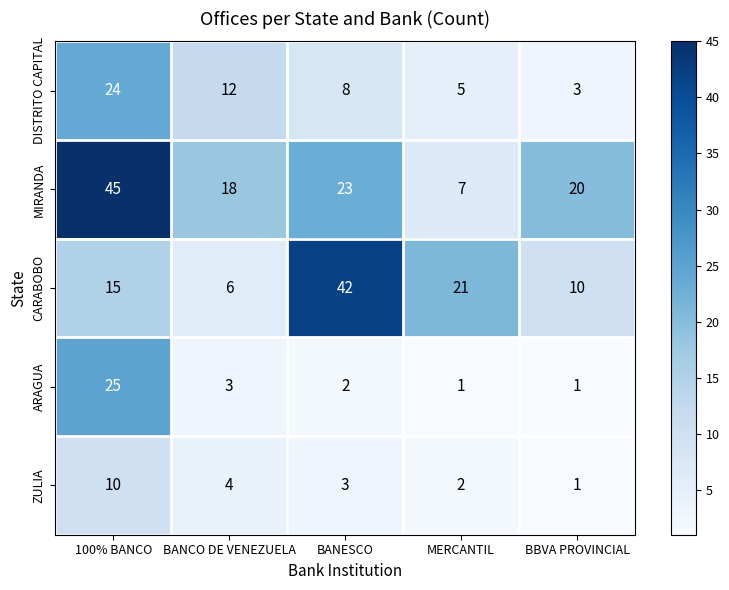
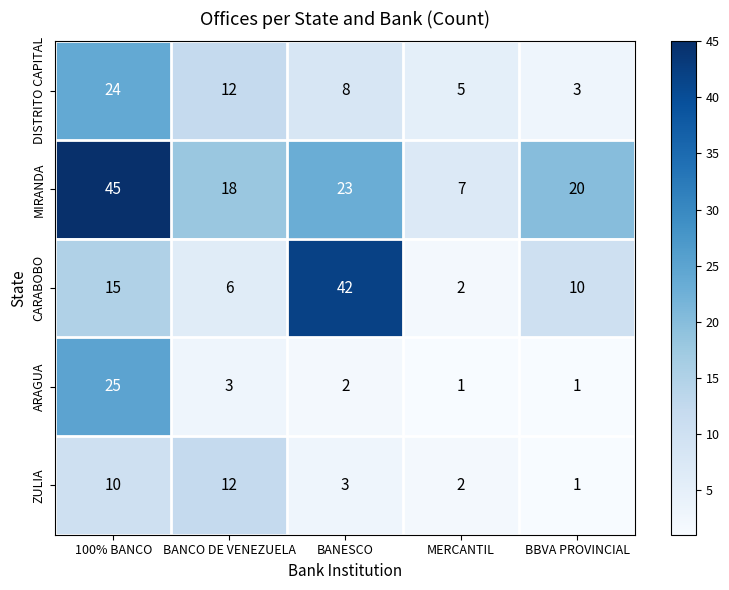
  {
    "DISTRITO CAPITAL": {
      "100% BANCO": 24,
      "BANCO DE VENEZUELA": 12,
      "BANESCO": 8,
      "MERCANTIL": 5,
      "BBVA PROVINCIAL": 3
    },
    "MIRANDA": {
      "100% BANCO": 45,
      "BANCO DE VENEZUELA": 18,
      "BANESCO": 23,
      "MERCANTIL": 7,
      "BBVA PROVINCIAL": 20
    },
    "CARABOBO": {
      "100% BANCO": 15,
      "BANCO DE VENEZUELA": 6,
      "BANESCO": 42,
-     "MERCANTIL": 21,
+     "MERCANTIL": 2,
      "BBVA PROVINCIAL": 10
    },
    "ARAGUA": {
      "100% BANCO": 25,
      "BANCO DE VENEZUELA": 3,
      "BANESCO": 2,
      "MERCANTIL": 1,
      "BBVA PROVINCIAL": 1
    },
    "ZULIA": {
      "100% BANCO": 10,
-     "BANCO DE VENEZUELA": 4,
+     "BANCO DE VENEZUELA": 12,
      "BANESCO": 3,
      "MERCANTIL": 2,
      "BBVA PROVINCIAL": 1
    }
  }
